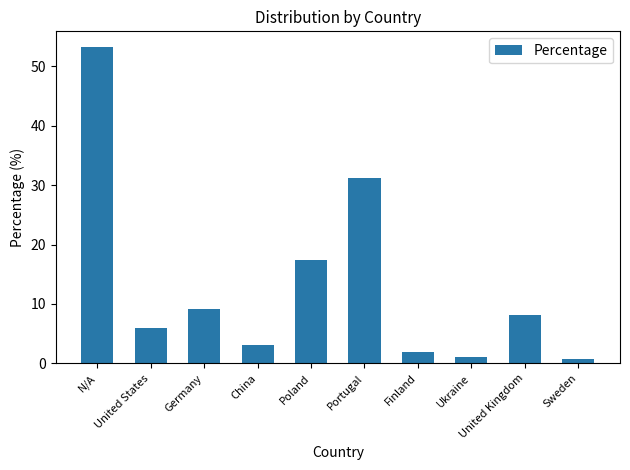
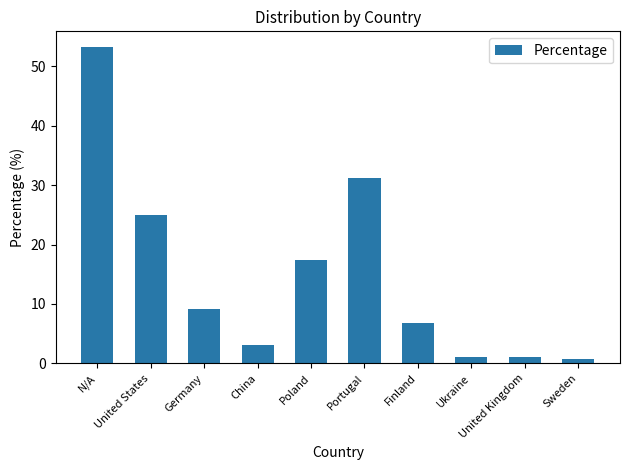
  {
    "N/A": 53,
-   "United States": 6,
+   "United States": 25,
    "Germany": 9,
    "China": 3,
    "Poland": 17,
    "Portugal": 31,
-   "Finland": 2,
+   "Finland": 7,
    "Ukraine": 1,
-   "United Kingdom": 8,
+   "United Kingdom": 1,
    "Sweden": 1
  }
